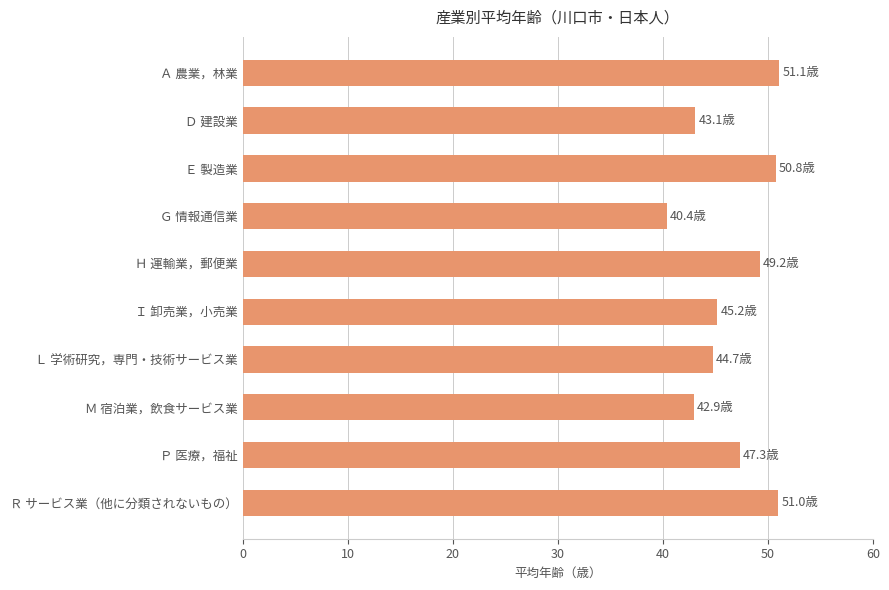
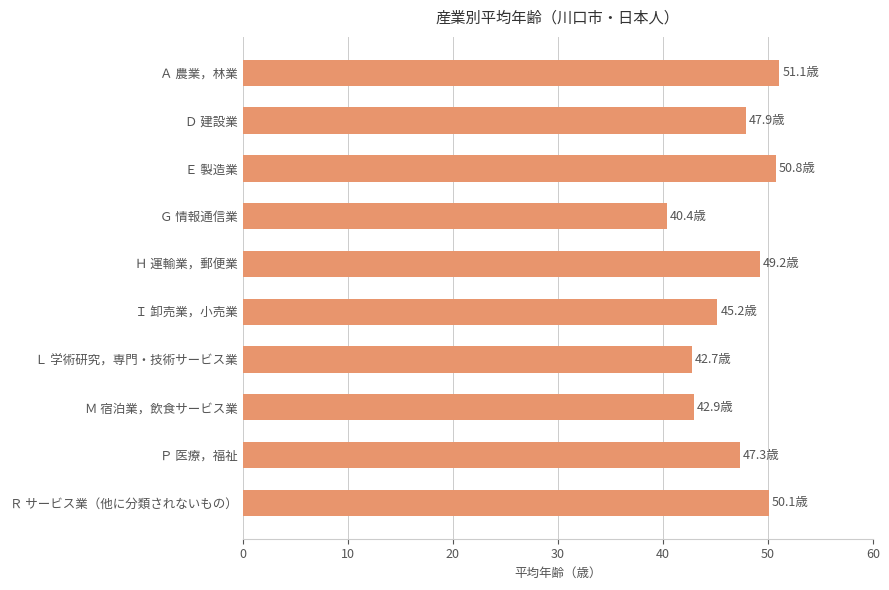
  {
    "Ａ 農業，林業": "51.1歳",
-   "Ｄ 建設業": "43.1歳",
+   "Ｄ 建設業": "47.9歳",
    "Ｅ 製造業": "50.8歳",
    "Ｇ 情報通信業": "40.4歳",
    "Ｈ 運輸業，郵便業": "49.2歳",
    "Ｉ 卸売業，小売業": "45.2歳",
-   "Ｌ 学術研究，専門・技術サービス業": "44.7歳",
+   "Ｌ 学術研究，専門・技術サービス業": "42.7歳",
    "Ｍ 宿泊業，飲食サービス業": "42.9歳",
    "Ｐ 医療，福祉": "47.3歳",
-   "Ｒ サービス業（他に分類されないもの）": "51.0歳"
+   "Ｒ サービス業（他に分類されないもの）": "50.1歳"
  }
